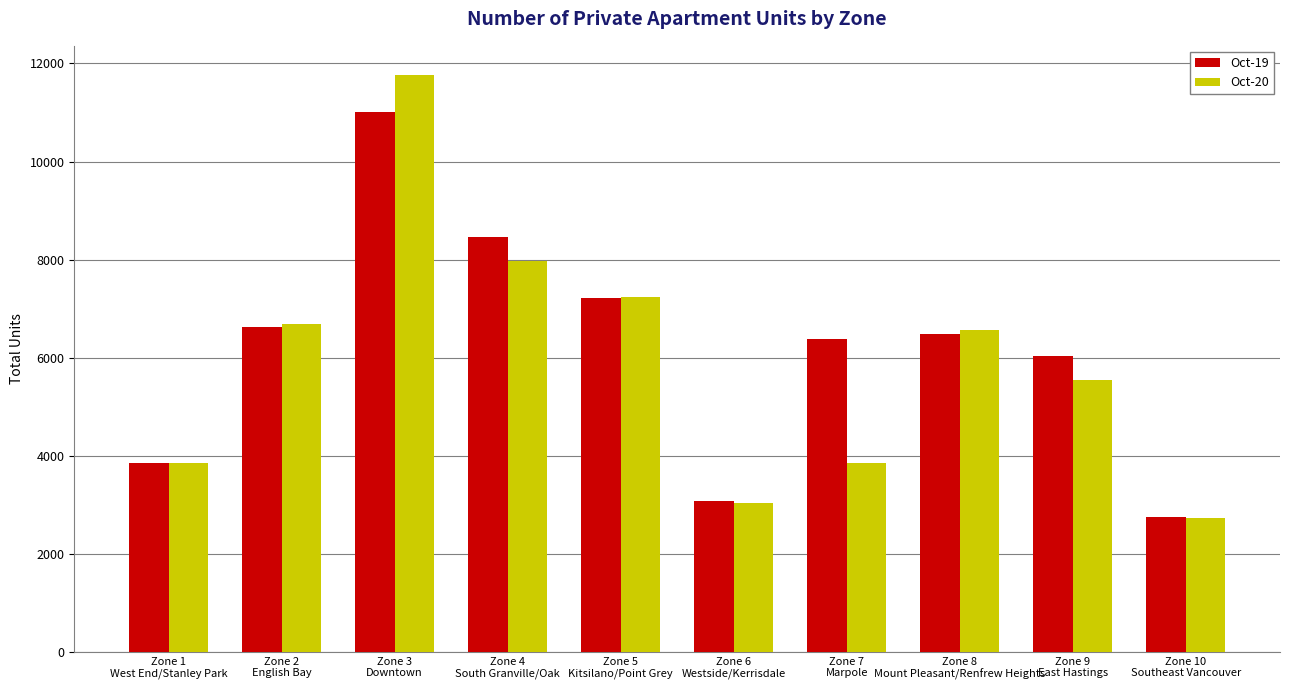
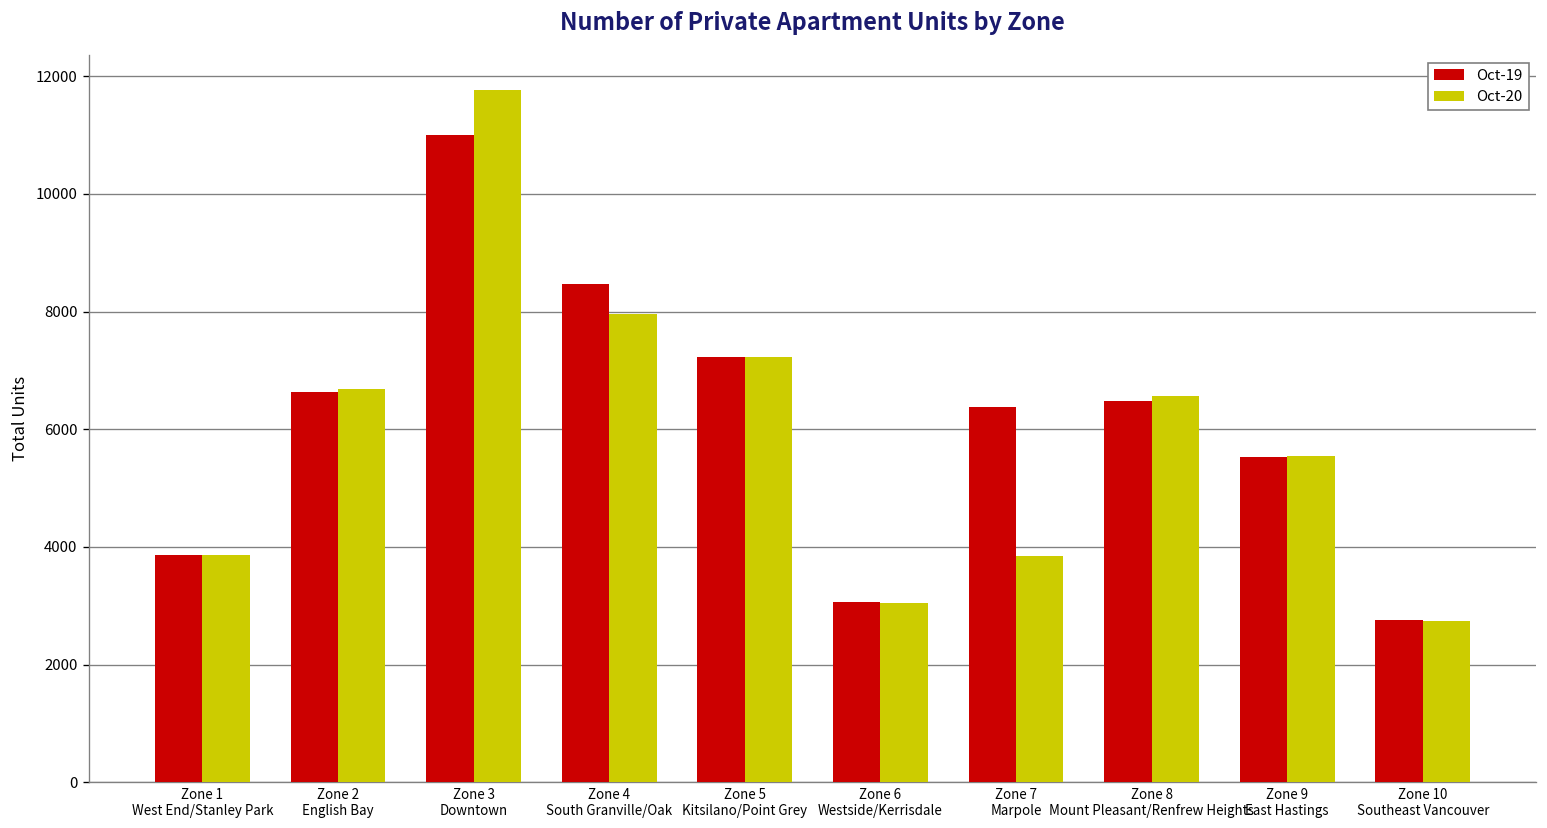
  {
    "Oct-19": {
      "Zone 1 West End/Stanley Park": 3900,
      "Zone 2 English Bay": 6600,
      "Zone 3 Downtown": 11000,
      "Zone 4 South Granville/Oak": 8500,
      "Zone 5 Kitsilano/Point Grey": 7200,
      "Zone 6 Westside/Kerrisdale": 3100,
      "Zone 7 Marpole": 6400,
      "Zone 8 Mount Pleasant/Renfrew Heights": 6500,
-     "Zone 9 East Hastings": 6000,
+     "Zone 9 East Hastings": 5500,
      "Zone 10 Southeast Vancouver": 2800
    },
    "Oct-20": {
      "Zone 1 West End/Stanley Park": 3900,
      "Zone 2 English Bay": 6700,
      "Zone 3 Downtown": 11800,
      "Zone 4 South Granville/Oak": 8000,
      "Zone 5 Kitsilano/Point Grey": 7200,
      "Zone 6 Westside/Kerrisdale": 3000,
      "Zone 7 Marpole": 3900,
      "Zone 8 Mount Pleasant/Renfrew Heights": 6600,
      "Zone 9 East Hastings": 5500,
      "Zone 10 Southeast Vancouver": 2700
    }
  }
